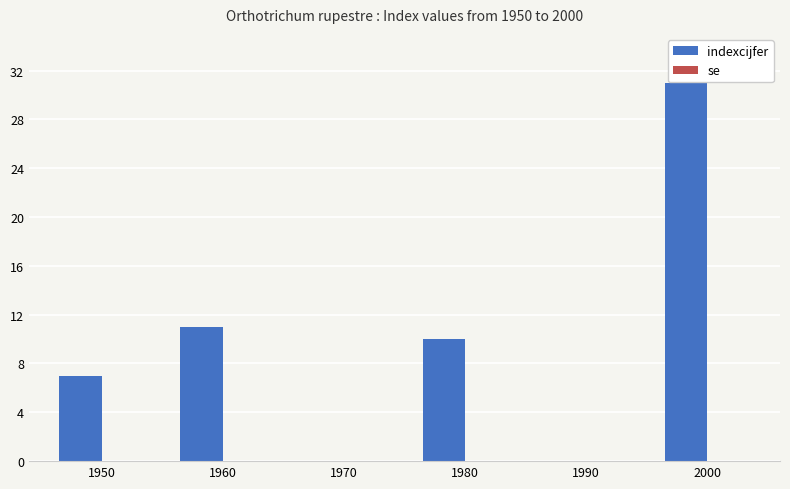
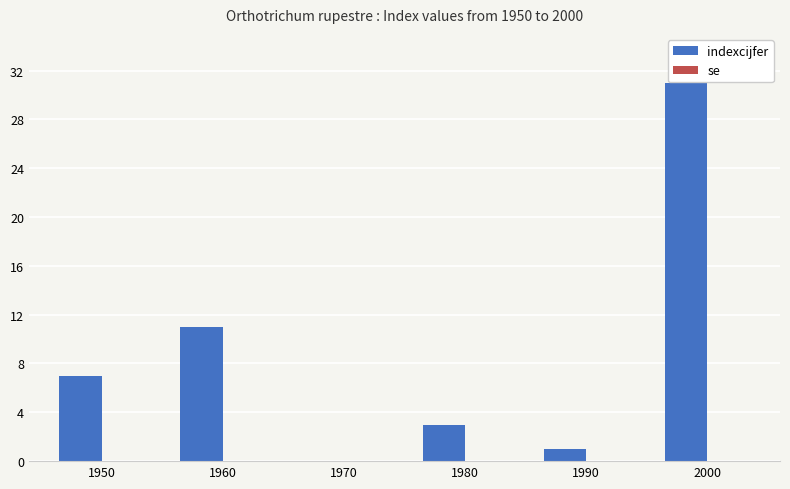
  {
    "indexcijfer": {
      "1950": 7,
      "1960": 11,
      "1970": 0,
-     "1980": 10,
-     "1990": 0,
+     "1980": 3,
+     "1990": 1,
      "2000": 31
    },
    "se": {
      "1950": 0,
      "1960": 0,
      "1970": 0,
      "1980": 0,
      "1990": 0,
      "2000": 0
    }
  }
